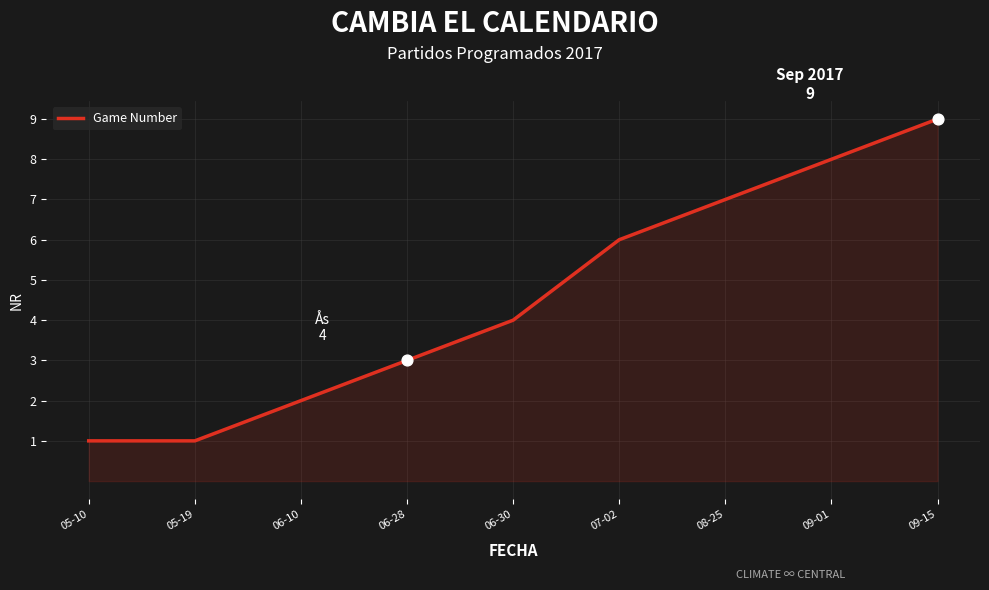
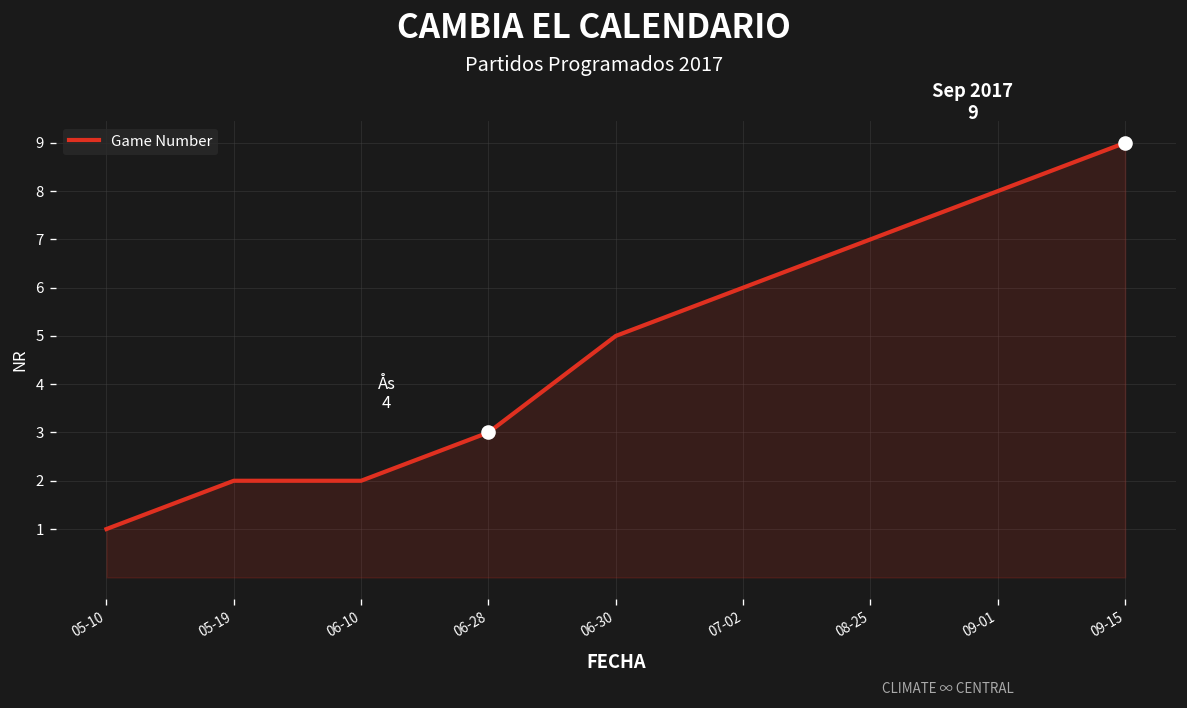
  {
    "Game Number": {
      "05-10": 1,
-     "05-19": 1,
+     "05-19": 2,
      "06-10": 2,
-     "06-30": 4,
+     "06-30": 5,
      "07-02": 6,
      "08-25": 7,
      "09-01": 8
    }
  }
